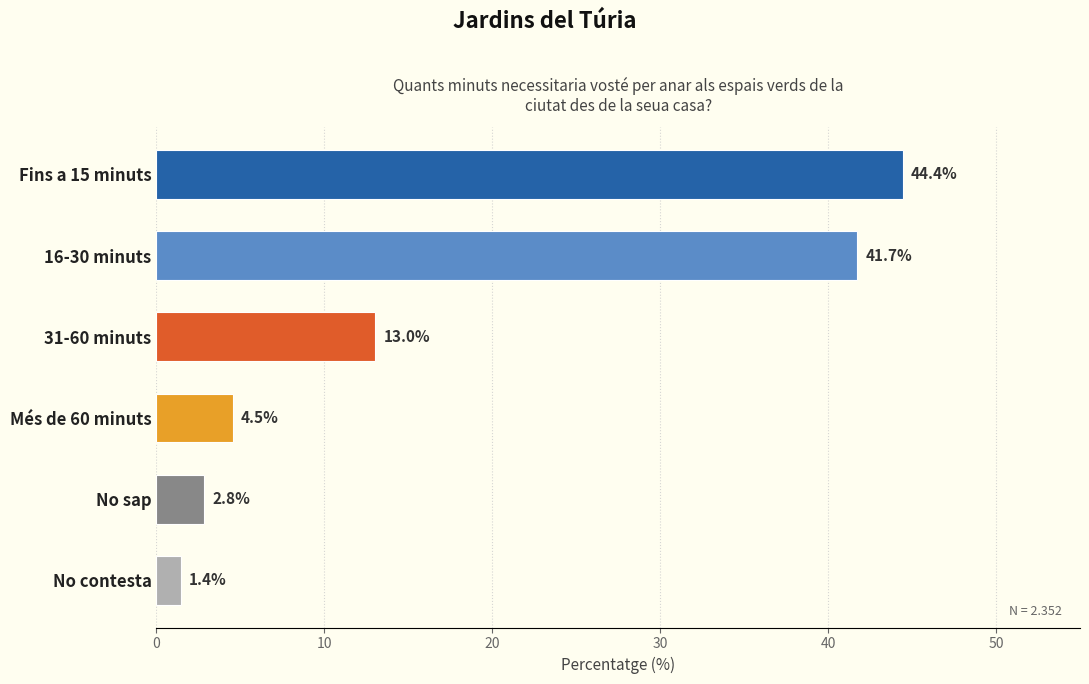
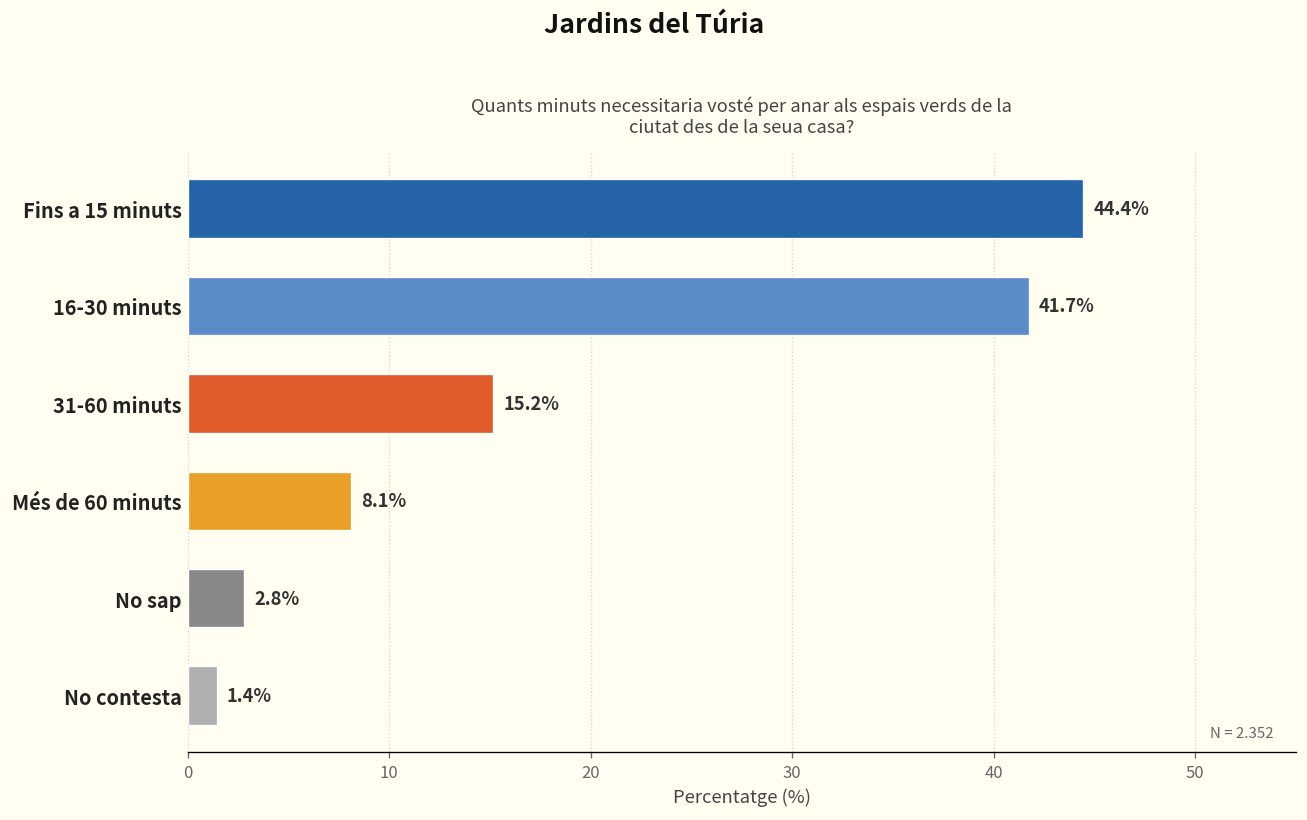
  {
    "Fins a 15 minuts": "44.4%",
    "16-30 minuts": "41.7%",
-   "31-60 minuts": "13.0%",
-   "Més de 60 minuts": "4.5%",
+   "31-60 minuts": "15.2%",
+   "Més de 60 minuts": "8.1%",
    "No sap": "2.8%",
    "No contesta": "1.4%"
  }
